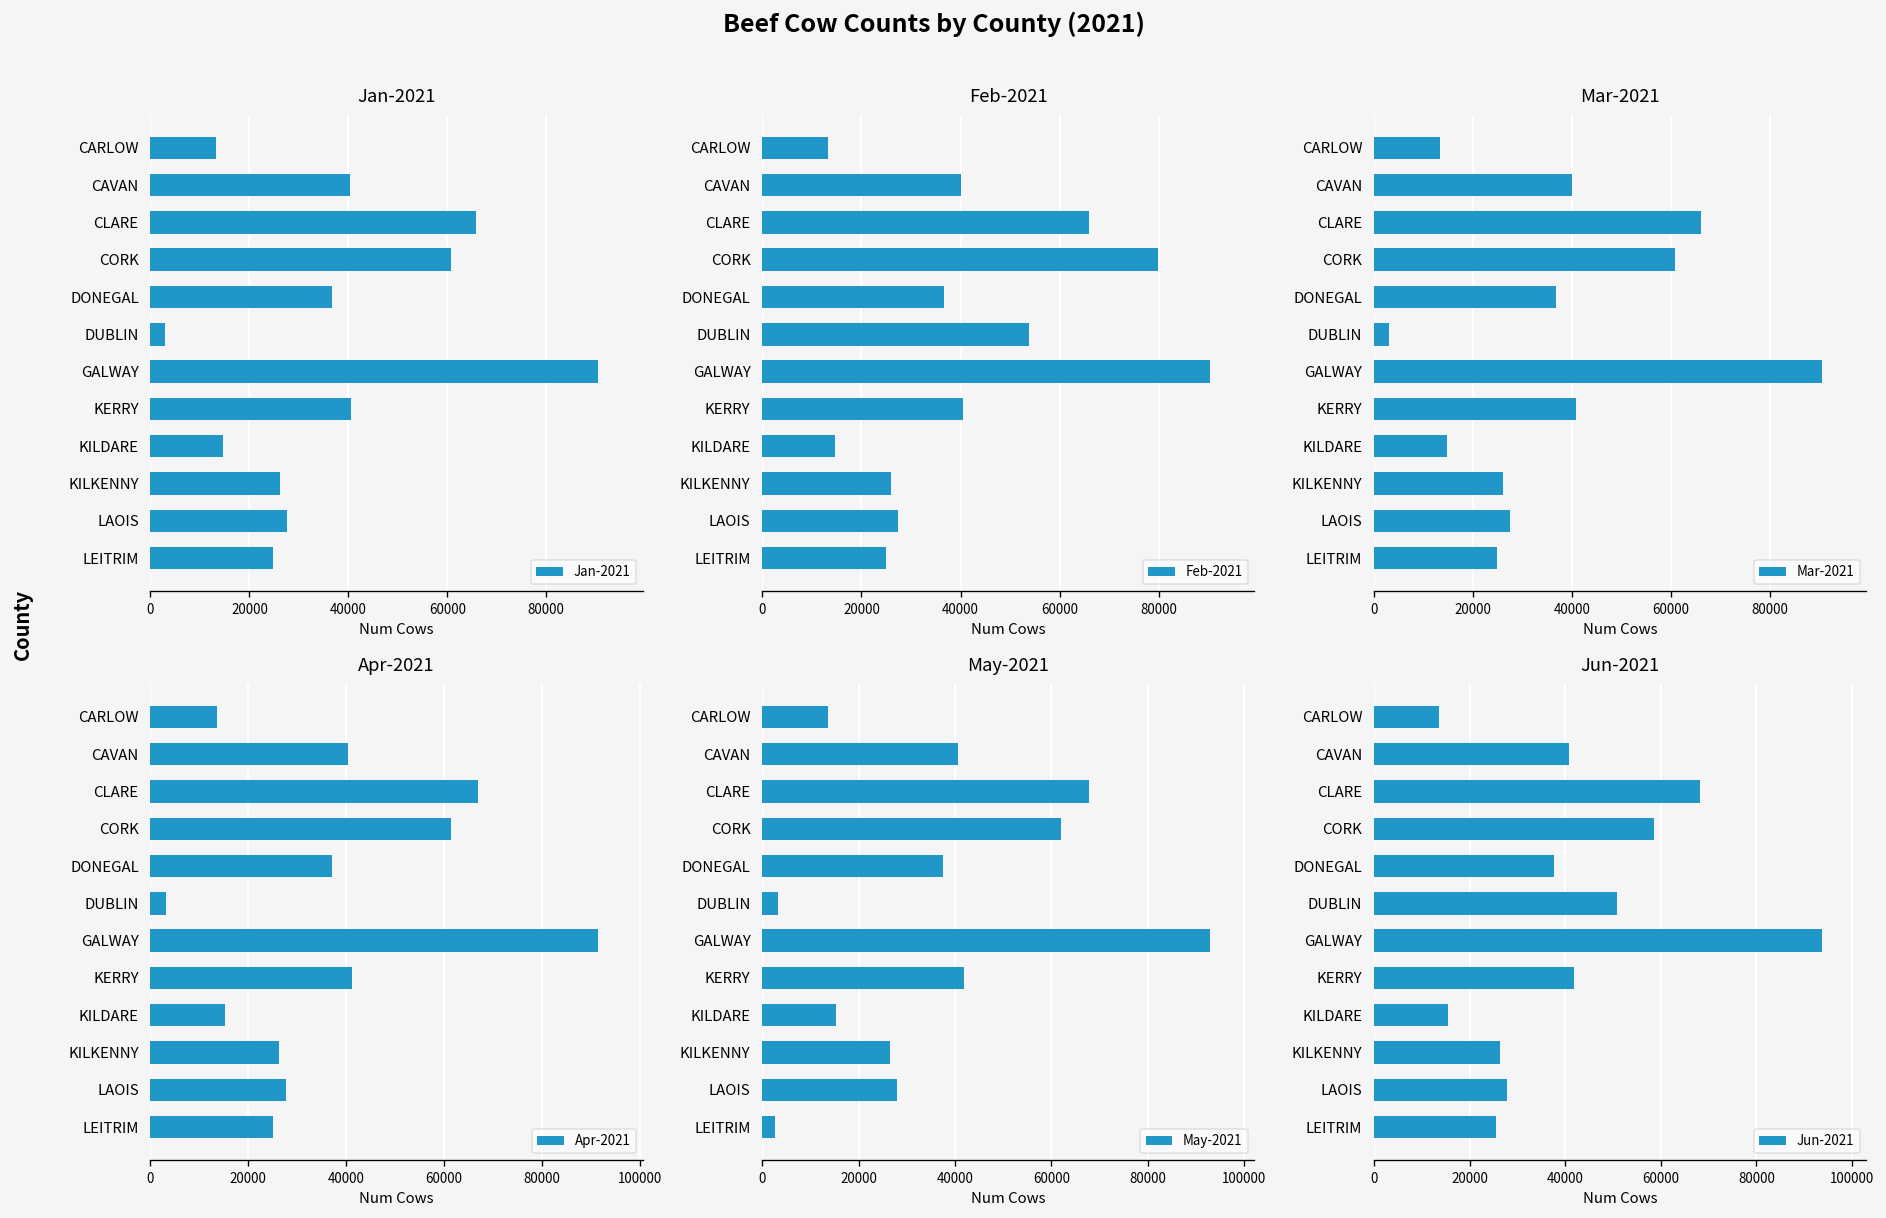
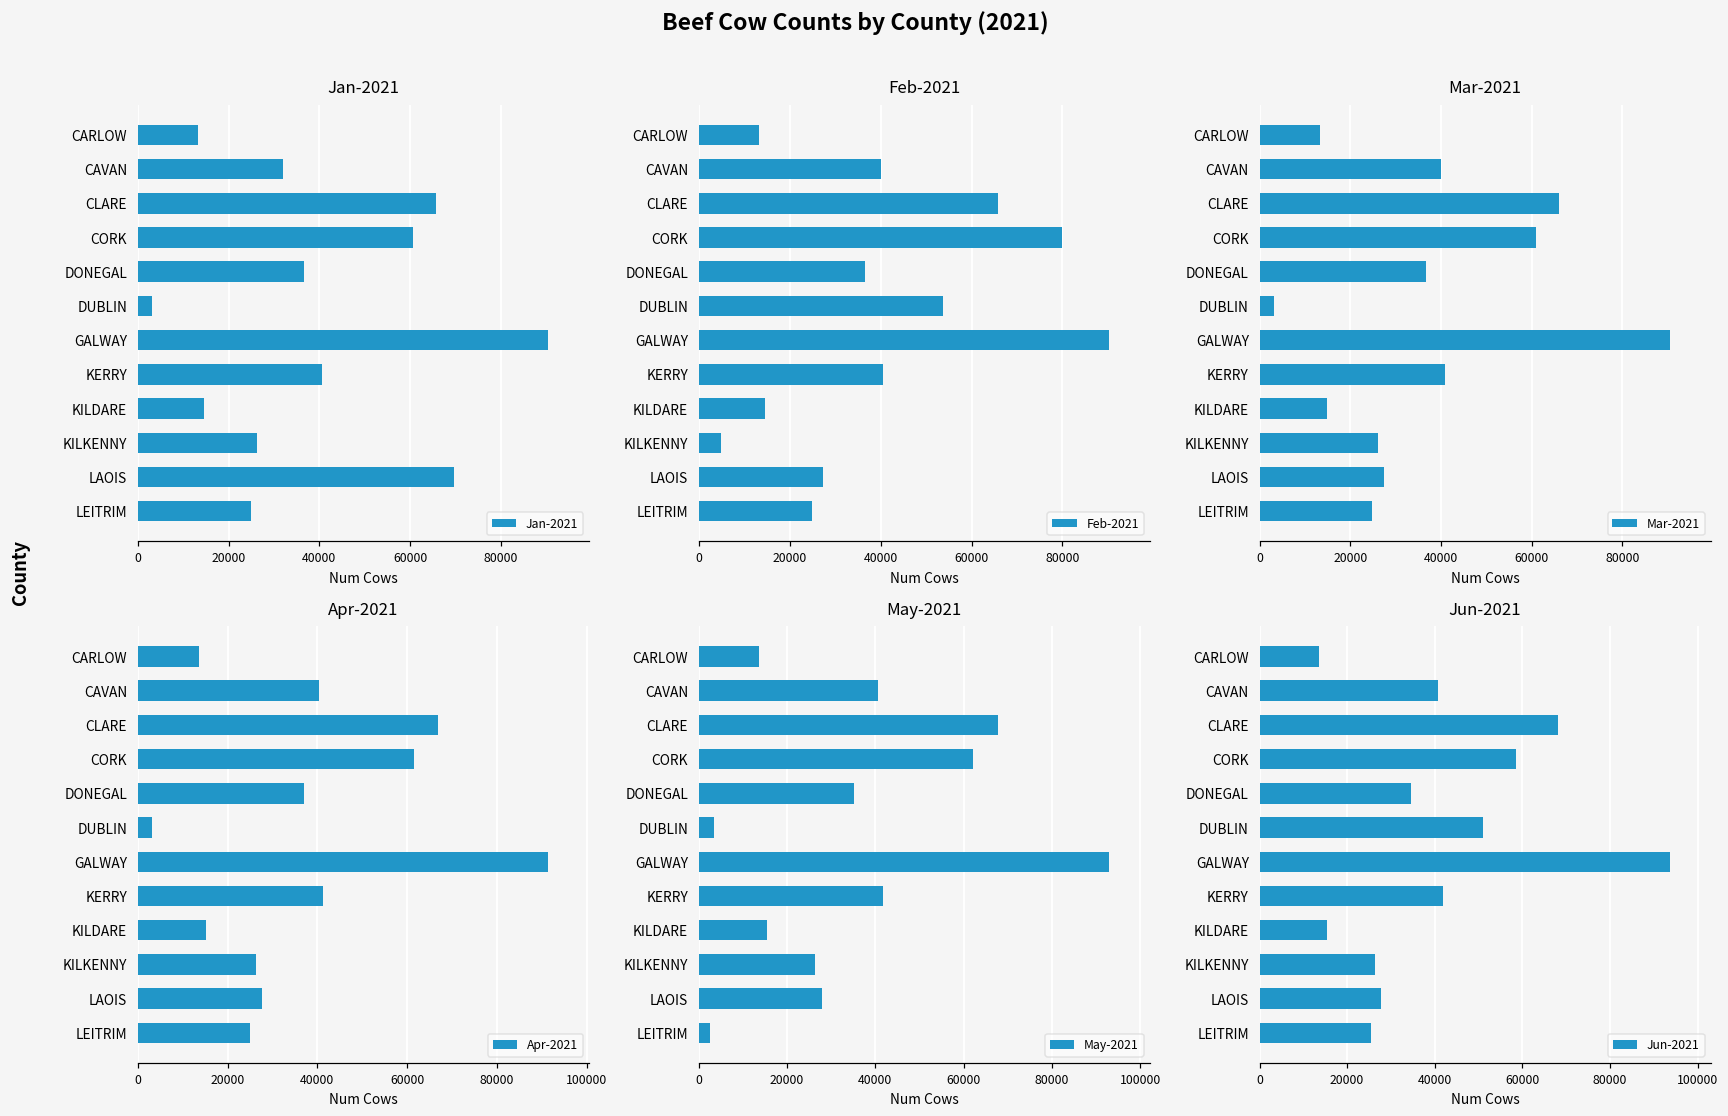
  {
    "Jan-2021": {
      "CARLOW": 13000,
-     "CAVAN": 40000,
+     "CAVAN": 32000,
      "CLARE": 66000,
      "CORK": 61000,
      "DONEGAL": 37000,
      "DUBLIN": 3000,
      "GALWAY": 90000,
      "KERRY": 41000,
      "KILDARE": 15000,
      "KILKENNY": 26000,
-     "LAOIS": 28000,
+     "LAOIS": 70000,
      "LEITRIM": 25000
    },
    "Feb-2021": {
      "CARLOW": 13000,
      "CAVAN": 40000,
      "CLARE": 66000,
      "CORK": 80000,
      "DONEGAL": 37000,
      "DUBLIN": 54000,
      "GALWAY": 90000,
      "KERRY": 40000,
      "KILDARE": 15000,
-     "KILKENNY": 26000,
+     "KILKENNY": 5000,
      "LAOIS": 27000,
      "LEITRIM": 25000
    },
    "Mar-2021": {
      "CARLOW": 13000,
      "CAVAN": 40000,
      "CLARE": 66000,
      "CORK": 61000,
      "DONEGAL": 37000,
      "DUBLIN": 3000,
      "GALWAY": 90000,
      "KERRY": 41000,
      "KILDARE": 15000,
      "KILKENNY": 26000,
      "LAOIS": 27000,
      "LEITRIM": 25000
    },
    "Apr-2021": {
      "CARLOW": 14000,
      "CAVAN": 40000,
      "CLARE": 67000,
      "CORK": 62000,
      "DONEGAL": 37000,
      "DUBLIN": 3000,
      "GALWAY": 91000,
      "KERRY": 41000,
      "KILDARE": 15000,
      "KILKENNY": 26000,
      "LAOIS": 28000,
      "LEITRIM": 25000
    },
    "May-2021": {
      "CARLOW": 14000,
      "CAVAN": 41000,
      "CLARE": 68000,
      "CORK": 62000,
-     "DONEGAL": 38000,
+     "DONEGAL": 35000,
      "DUBLIN": 3000,
      "GALWAY": 93000,
      "KERRY": 42000,
      "KILDARE": 15000,
      "KILKENNY": 26000,
      "LAOIS": 28000,
      "LEITRIM": 3000
    },
    "Jun-2021": {
      "CARLOW": 14000,
      "CAVAN": 41000,
      "CLARE": 68000,
      "CORK": 59000,
-     "DONEGAL": 38000,
+     "DONEGAL": 35000,
      "DUBLIN": 51000,
      "GALWAY": 94000,
      "KERRY": 42000,
      "KILDARE": 15000,
      "KILKENNY": 26000,
      "LAOIS": 28000,
      "LEITRIM": 26000
    }
  }
